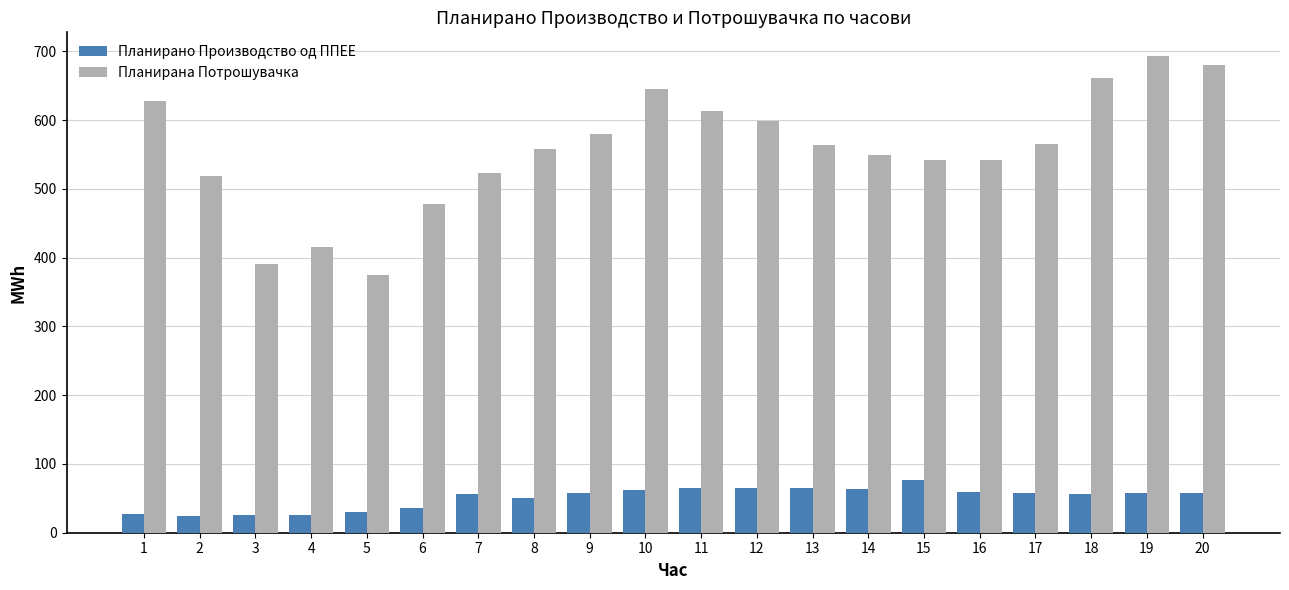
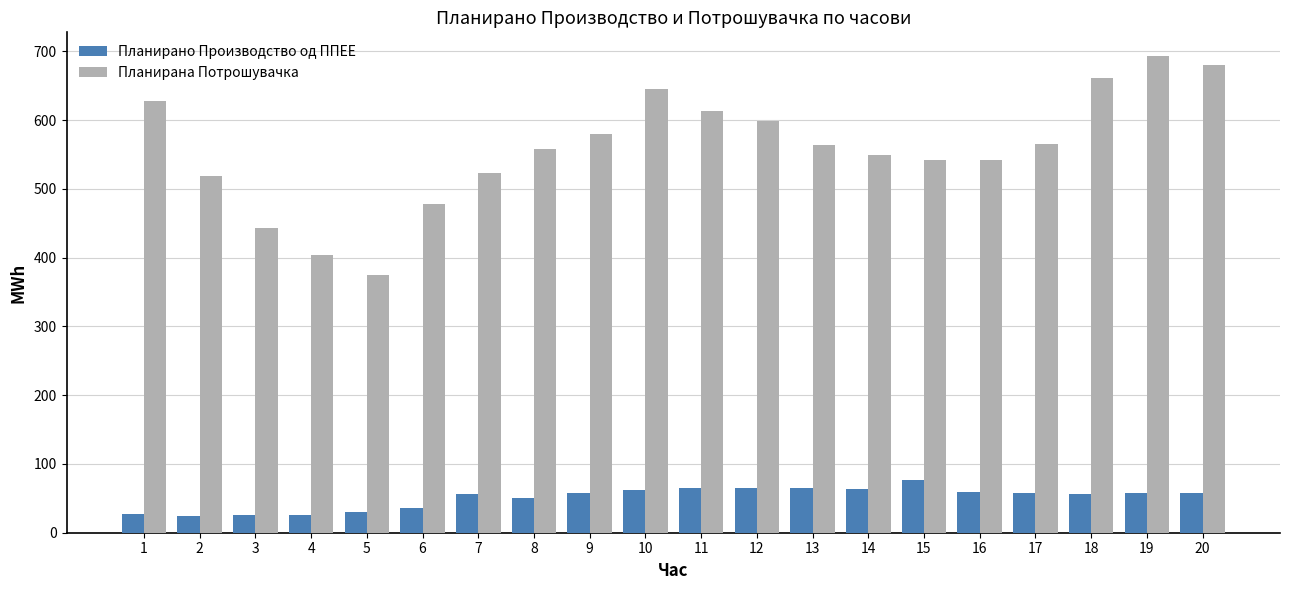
  {
    "Планирано Производство од ППЕЕ": {
      "1": 30,
      "2": 20,
      "3": 30,
      "4": 30,
      "5": 30,
      "6": 40,
      "7": 60,
      "8": 50,
      "9": 60,
      "10": 60,
      "11": 60,
      "12": 60,
      "13": 60,
      "14": 60,
      "15": 80,
      "16": 60,
      "17": 60,
      "18": 60,
      "19": 60,
      "20": 60
    },
    "Планирана Потрошувачка": {
      "1": 630,
      "2": 520,
-     "3": 390,
-     "4": 420,
+     "3": 440,
+     "4": 400,
      "5": 370,
      "6": 480,
      "7": 520,
      "8": 560,
      "9": 580,
      "10": 640,
      "11": 610,
      "12": 600,
      "13": 560,
      "14": 550,
      "15": 540,
      "16": 540,
      "17": 570,
      "18": 660,
      "19": 690,
      "20": 680
    }
  }
